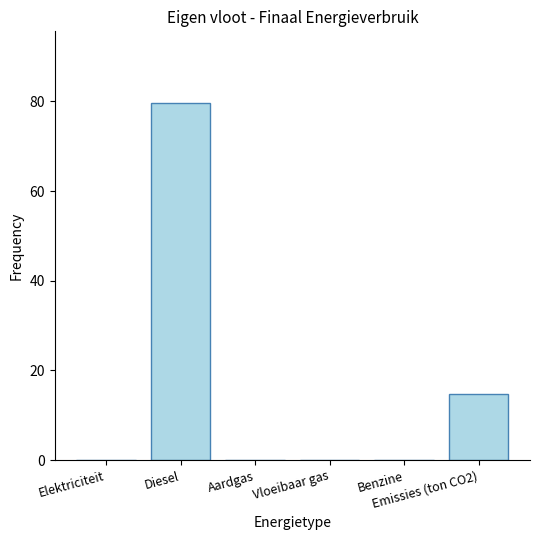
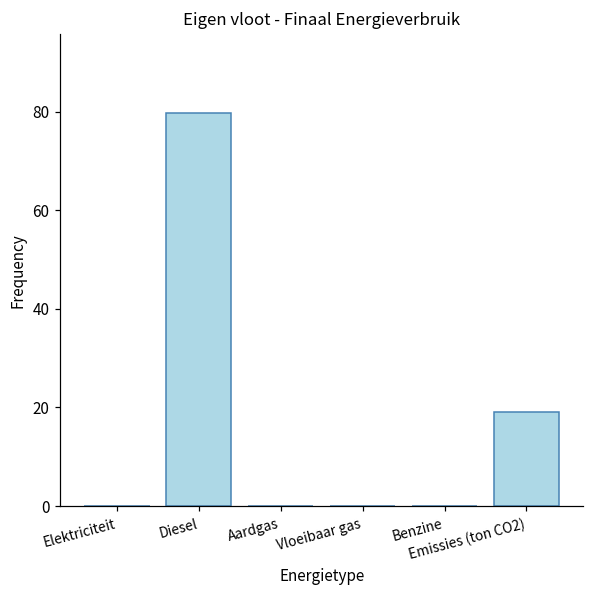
  {
    "Elektriciteit": 0,
    "Diesel": 80,
    "Aardgas": 0,
    "Vloeibaar gas": 0,
    "Benzine": 0,
-   "Emissies (ton CO2)": 15
+   "Emissies (ton CO2)": 19
  }
